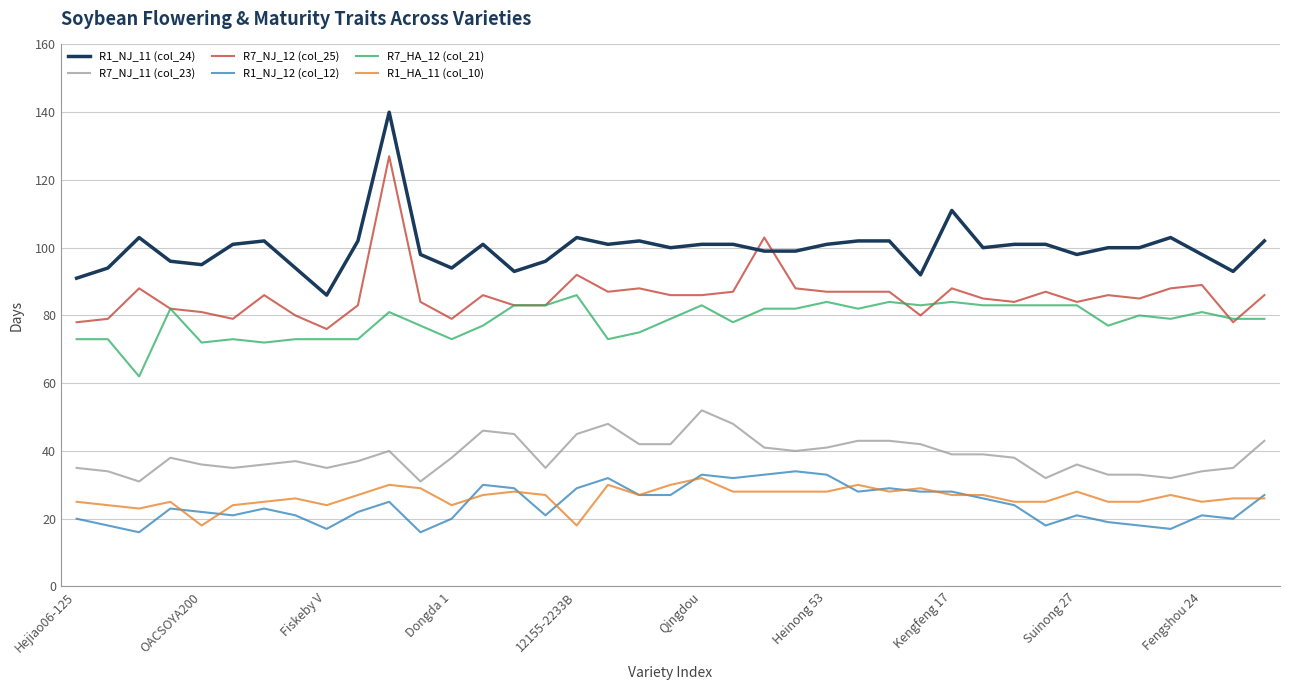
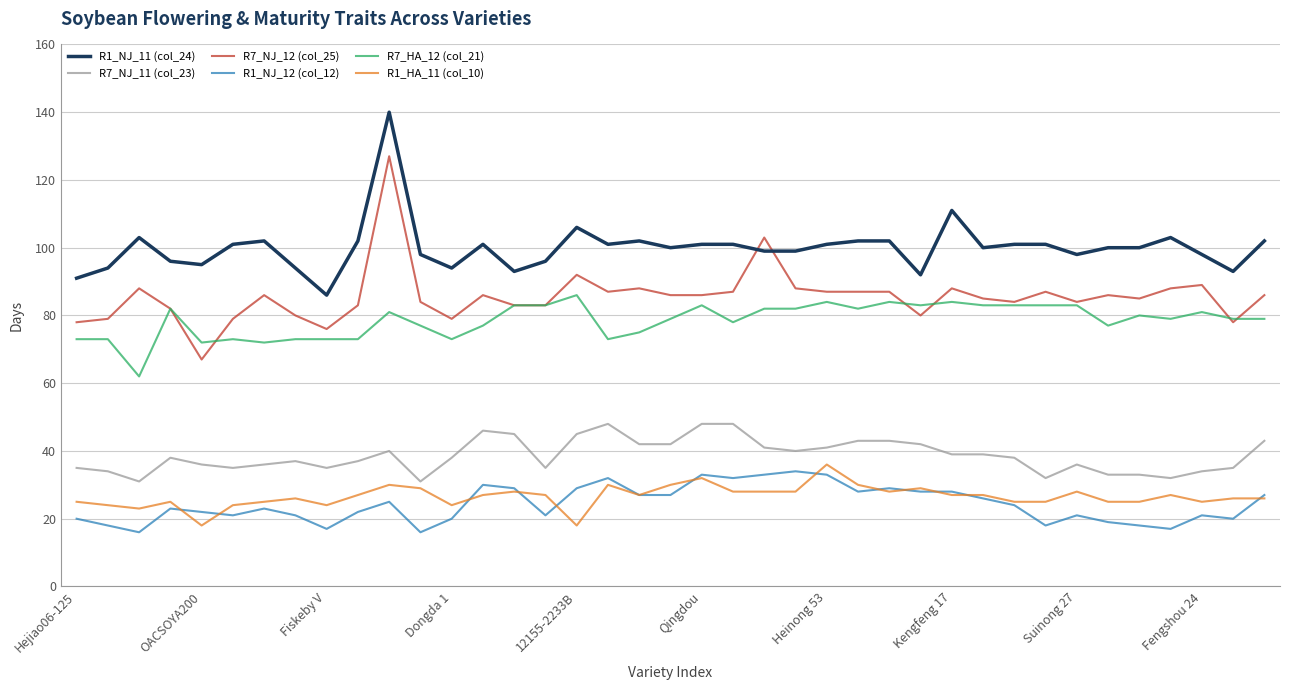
  {
    "R1_NJ_11 (col_24)": {
      "Hejiao06-125": 91,
      "OACSOYA200": 95,
      "Fiskeby V": 86,
      "Dongda 1": 94,
-     "12155-2233B": 103,
+     "12155-2233B": 106,
      "Qingdou": 101,
      "Heinong 53": 101,
      "Kengfeng 17": 111,
      "Suinong 27": 98,
      "Fengshou 24": 98
    },
    "R7_NJ_11 (col_23)": {
      "Hejiao06-125": 35,
      "OACSOYA200": 36,
      "Fiskeby V": 35,
      "Dongda 1": 38,
      "12155-2233B": 45,
-     "Qingdou": 52,
+     "Qingdou": 48,
      "Heinong 53": 41,
      "Kengfeng 17": 39,
      "Suinong 27": 36,
      "Fengshou 24": 34
    },
    "R7_NJ_12 (col_25)": {
      "Hejiao06-125": 78,
-     "OACSOYA200": 81,
+     "OACSOYA200": 67,
      "Fiskeby V": 76,
      "Dongda 1": 79,
      "12155-2233B": 92,
      "Qingdou": 86,
      "Heinong 53": 87,
      "Kengfeng 17": 88,
      "Suinong 27": 84,
      "Fengshou 24": 89
    },
    "R1_NJ_12 (col_12)": {
      "Hejiao06-125": 20,
      "OACSOYA200": 22,
      "Fiskeby V": 17,
      "Dongda 1": 20,
      "12155-2233B": 29,
      "Qingdou": 33,
      "Heinong 53": 33,
      "Kengfeng 17": 28,
      "Suinong 27": 21,
      "Fengshou 24": 21
    },
    "R7_HA_12 (col_21)": {
      "Hejiao06-125": 73,
      "OACSOYA200": 72,
      "Fiskeby V": 73,
      "Dongda 1": 73,
      "12155-2233B": 86,
      "Qingdou": 83,
      "Heinong 53": 84,
      "Kengfeng 17": 84,
      "Suinong 27": 83,
      "Fengshou 24": 81
    },
    "R1_HA_11 (col_10)": {
      "Hejiao06-125": 25,
      "OACSOYA200": 18,
      "Fiskeby V": 24,
      "Dongda 1": 24,
      "12155-2233B": 18,
      "Qingdou": 32,
-     "Heinong 53": 28,
+     "Heinong 53": 36,
      "Kengfeng 17": 27,
      "Suinong 27": 28,
      "Fengshou 24": 25
    }
  }
